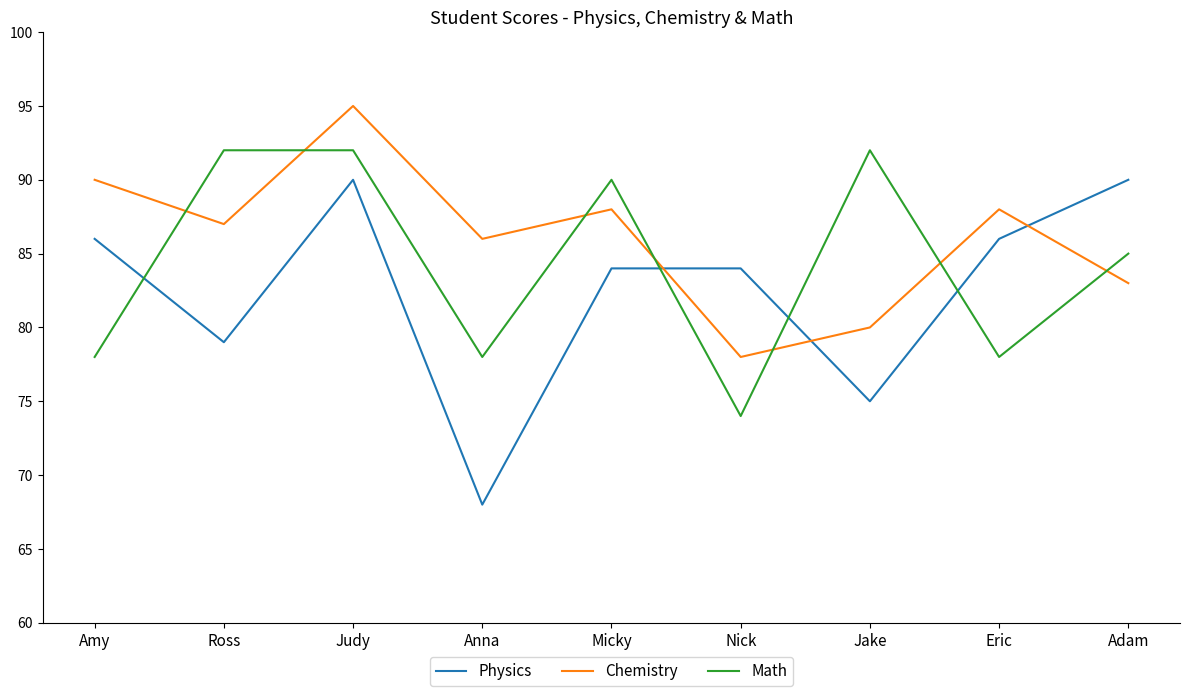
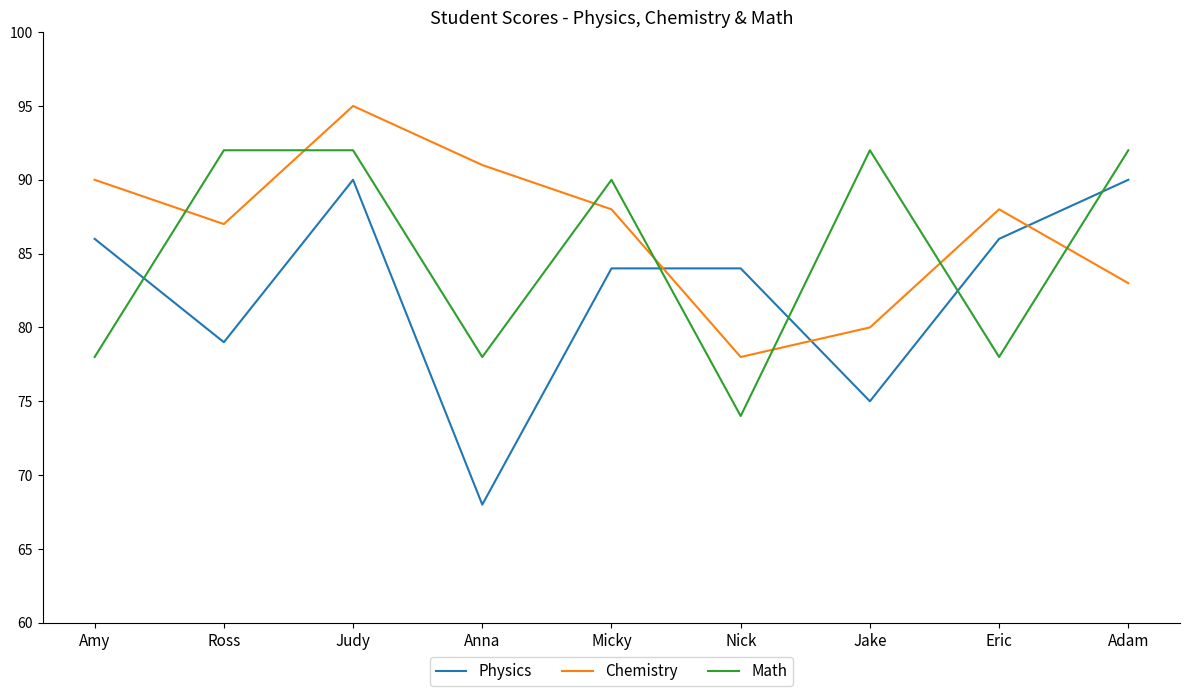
  {
    "Physics": {
      "Amy": 86,
      "Ross": 79,
      "Judy": 90,
      "Anna": 68,
      "Micky": 84,
      "Nick": 84,
      "Jake": 75,
      "Eric": 86,
      "Adam": 90
    },
    "Chemistry": {
      "Amy": 90,
      "Ross": 87,
      "Judy": 95,
-     "Anna": 86,
+     "Anna": 91,
      "Micky": 88,
      "Nick": 78,
      "Jake": 80,
      "Eric": 88,
      "Adam": 83
    },
    "Math": {
      "Amy": 78,
      "Ross": 92,
      "Judy": 92,
      "Anna": 78,
      "Micky": 90,
      "Nick": 74,
      "Jake": 92,
      "Eric": 78,
-     "Adam": 85
+     "Adam": 92
    }
  }
